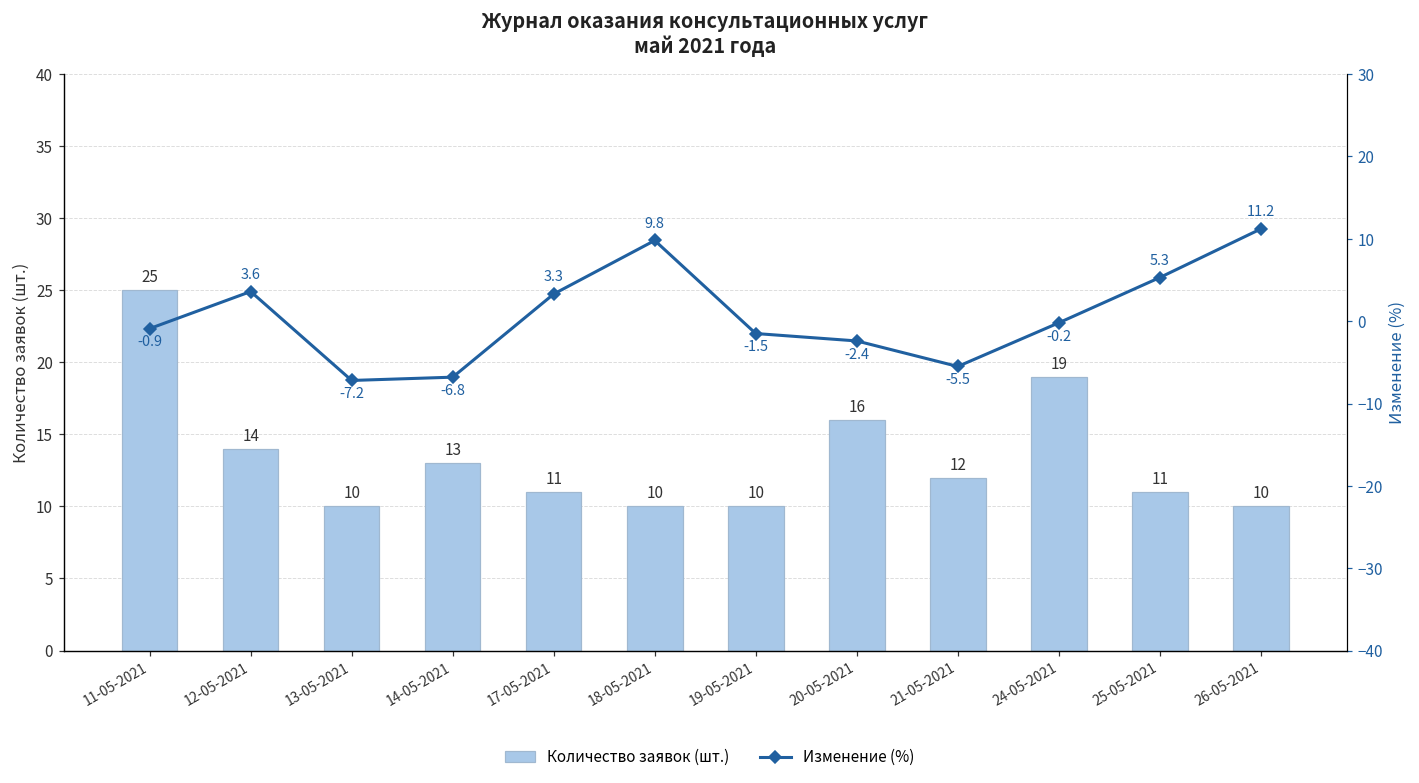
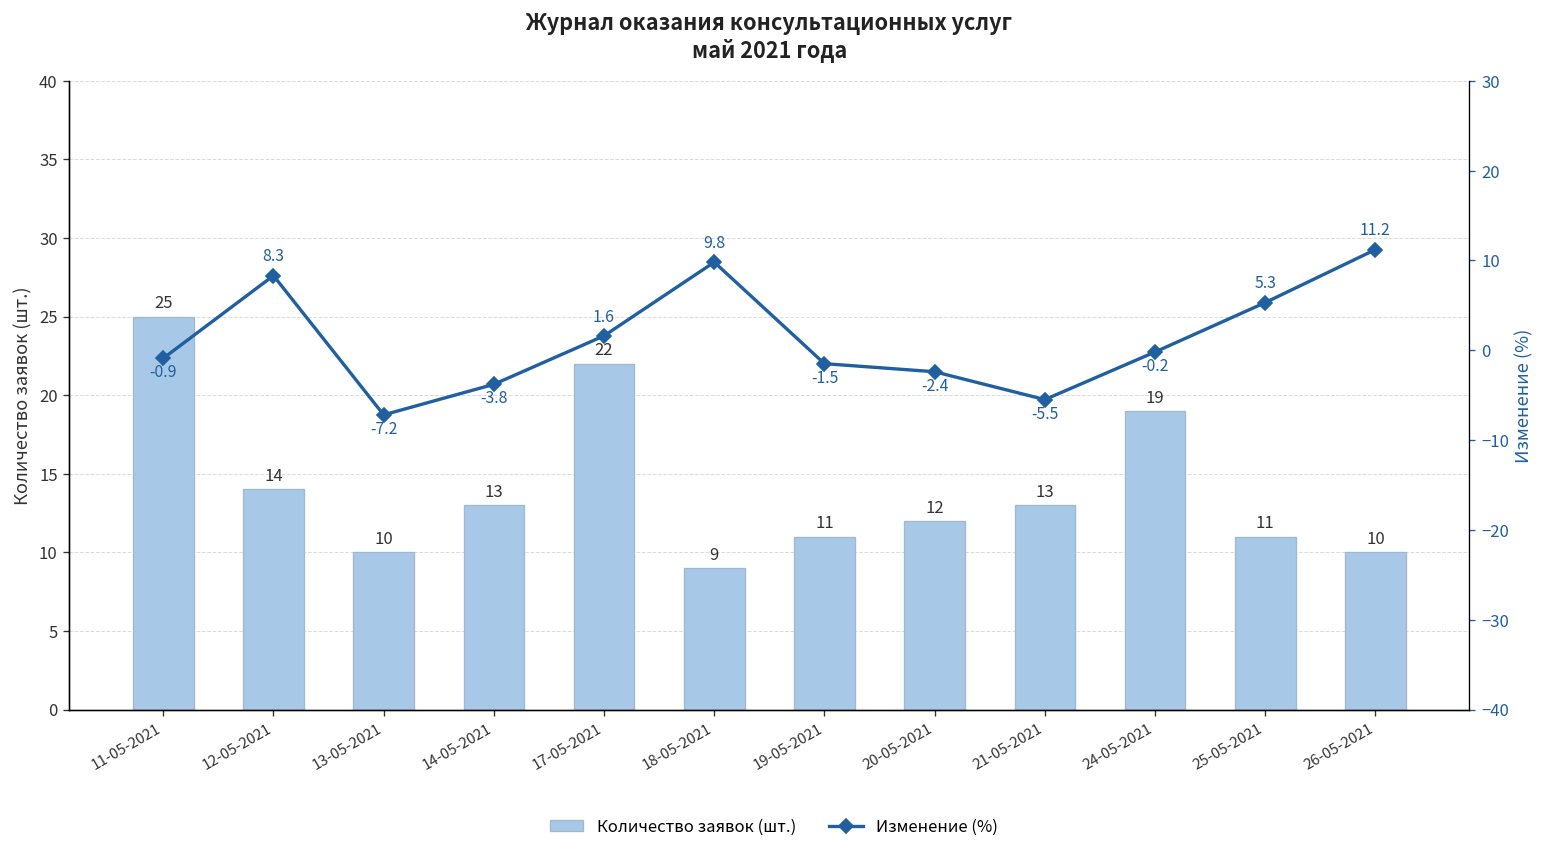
  {
    "Количество заявок (шт.)": {
      "11-05-2021": 25,
      "12-05-2021": 14,
      "13-05-2021": 10,
      "14-05-2021": 13,
-     "17-05-2021": 11,
-     "18-05-2021": 10,
-     "19-05-2021": 10,
-     "20-05-2021": 16,
-     "21-05-2021": 12,
+     "17-05-2021": 22,
+     "18-05-2021": 9,
+     "19-05-2021": 11,
+     "20-05-2021": 12,
+     "21-05-2021": 13,
      "24-05-2021": 19,
      "25-05-2021": 11,
      "26-05-2021": 10
    },
    "Изменение (%)": {
      "11-05-2021": -0.9,
-     "12-05-2021": 3.6,
+     "12-05-2021": 8.3,
      "13-05-2021": -7.2,
-     "14-05-2021": -6.8,
-     "17-05-2021": 3.3,
+     "14-05-2021": -3.8,
+     "17-05-2021": 1.6,
      "18-05-2021": 9.8,
      "19-05-2021": -1.5,
      "20-05-2021": -2.4,
      "21-05-2021": -5.5,
      "24-05-2021": -0.2,
      "25-05-2021": 5.3,
      "26-05-2021": 11.2
    }
  }
